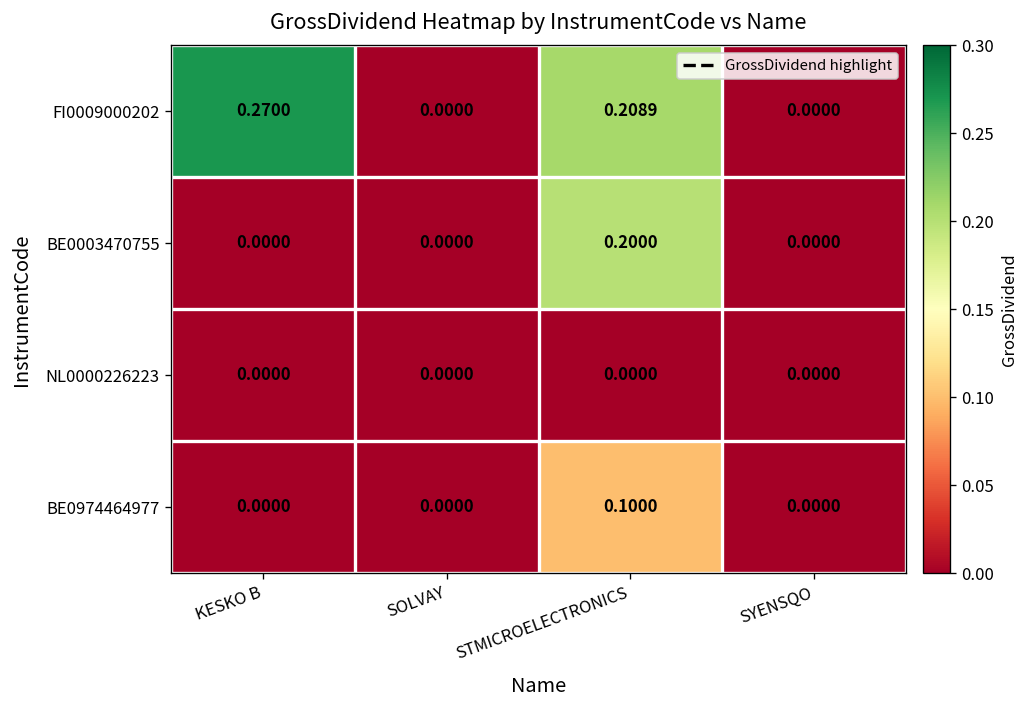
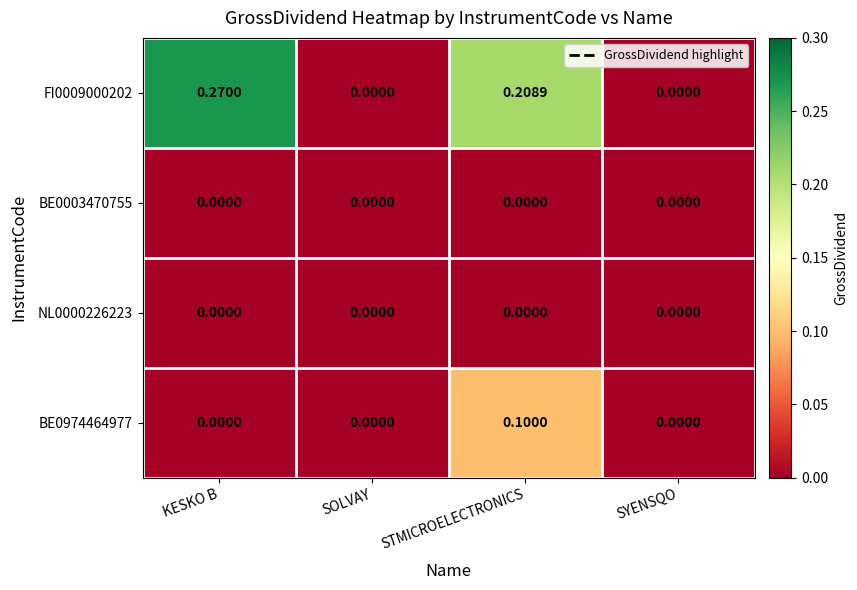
  {
    "FI0009000202": {
      "KESKO B": 0.2700,
      "SOLVAY": 0.0000,
      "STMICROELECTRONICS": 0.2089,
      "SYENSQO": 0.0000
    },
    "BE0003470755": {
      "KESKO B": 0.0000,
      "SOLVAY": 0.0000,
-     "STMICROELECTRONICS": 0.2000,
+     "STMICROELECTRONICS": 0.0000,
      "SYENSQO": 0.0000
    },
    "NL0000226223": {
      "KESKO B": 0.0000,
      "SOLVAY": 0.0000,
      "STMICROELECTRONICS": 0.0000,
      "SYENSQO": 0.0000
    },
    "BE0974464977": {
      "KESKO B": 0.0000,
      "SOLVAY": 0.0000,
      "STMICROELECTRONICS": 0.1000,
      "SYENSQO": 0.0000
    }
  }
